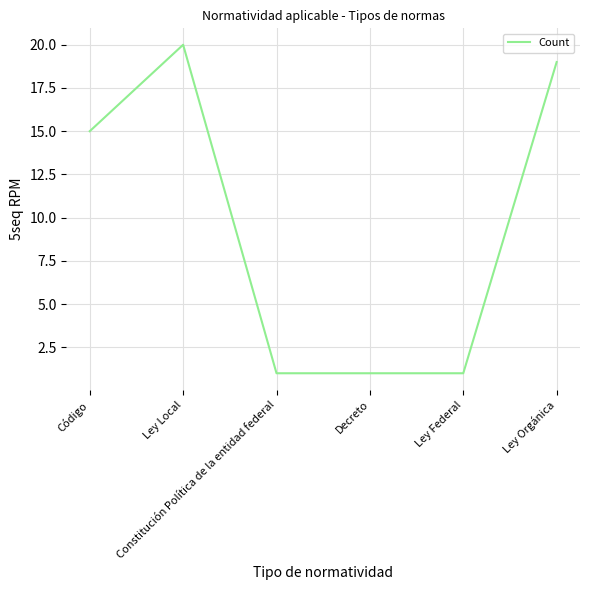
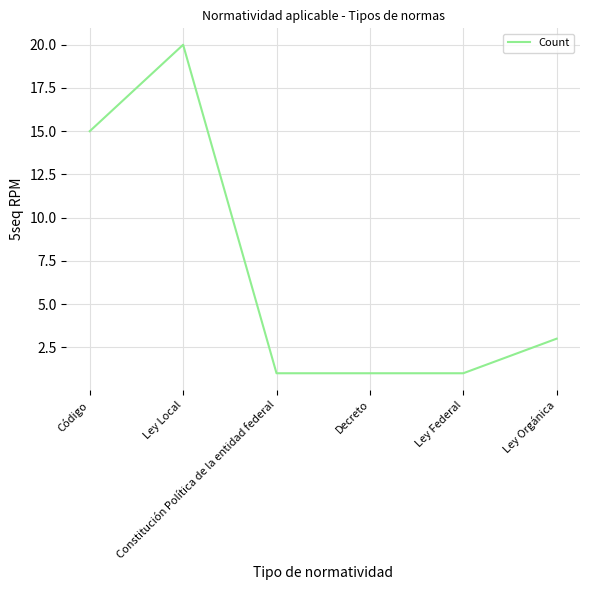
  {
    "Código": 15,
    "Ley Local": 20,
    "Constitución Política de la entidad federal": 1,
    "Decreto": 1,
    "Ley Federal": 1,
-   "Ley Orgánica": 19
+   "Ley Orgánica": 3
  }
